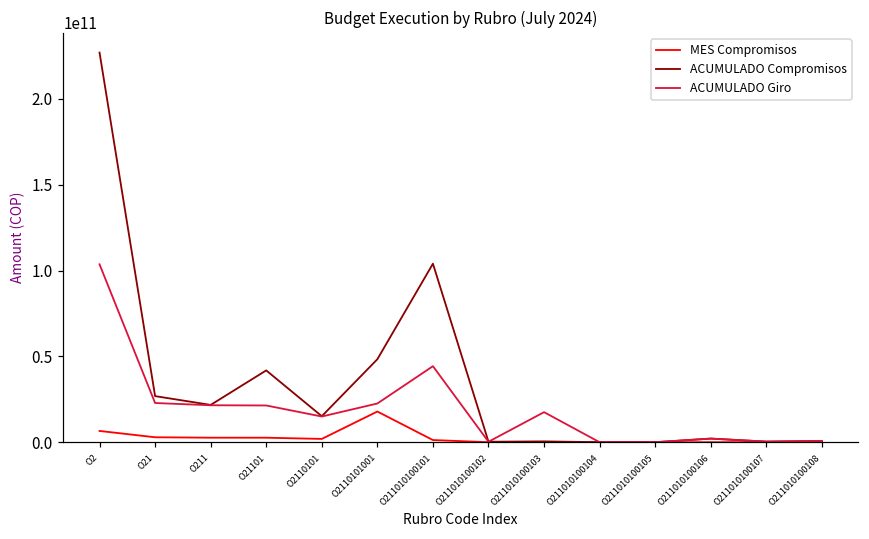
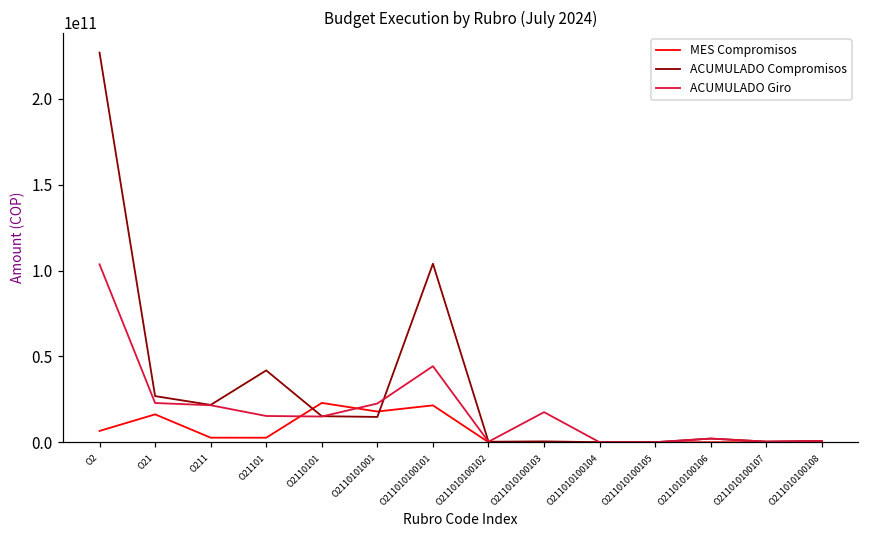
  {
    "MES Compromisos": {
      "O2": 7000000000,
-     "O21": 3000000000,
+     "O21": 16000000000,
      "O211": 3000000000,
      "O21101": 3000000000,
-     "O2110101": 2000000000,
+     "O2110101": 23000000000,
      "O2110101001": 18000000000,
-     "O211010100101": 1000000000,
+     "O211010100101": 21000000000,
      "O211010100106": 0
    },
    "ACUMULADO Compromisos": {
      "O2": 227000000000,
      "O21": 27000000000,
      "O21101": 42000000000,
-     "O2110101001": 48000000000,
+     "O2110101001": 15000000000,
      "O211010100101": 104000000000
    },
    "ACUMULADO Giro": {
      "O2": 104000000000,
      "O21": 23000000000,
-     "O21101": 21000000000,
+     "O21101": 15000000000,
      "O2110101001": 23000000000,
      "O211010100101": 44000000000,
      "O211010100103": 18000000000
    }
  }
